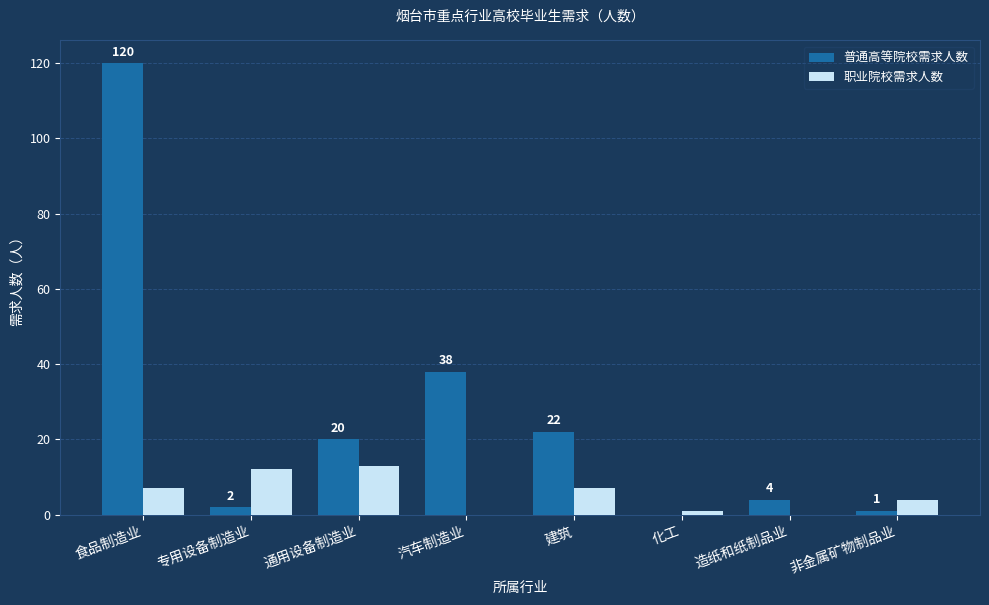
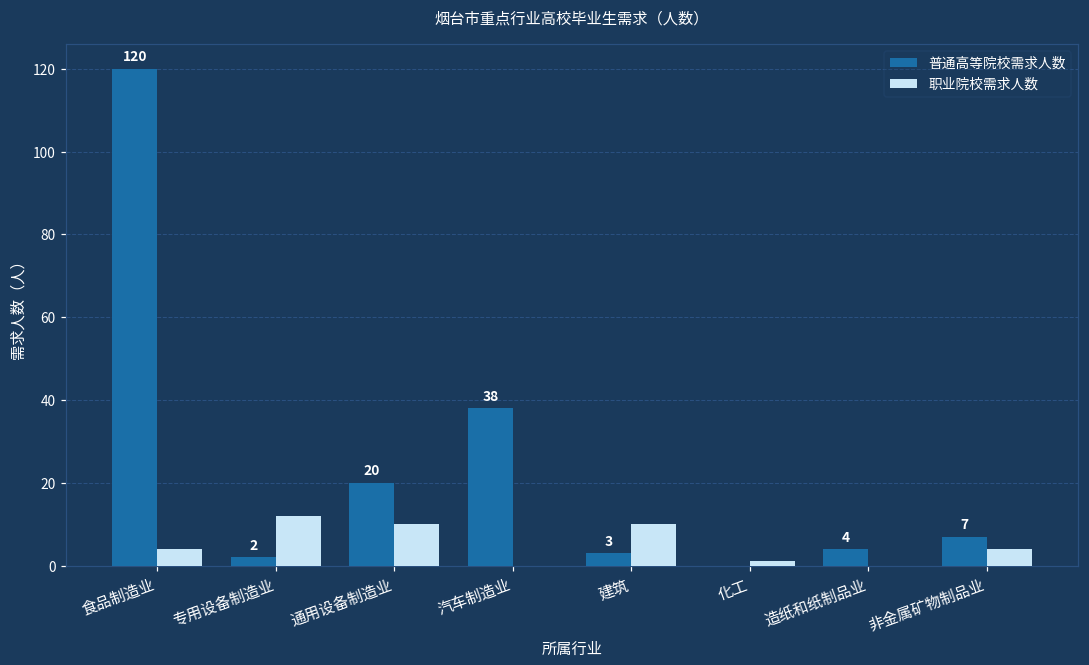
  {
    "普通高等院校需求人数": {
      "食品制造业": 120,
      "专用设备制造业": 2,
      "通用设备制造业": 20,
      "汽车制造业": 38,
-     "建筑": 22,
+     "建筑": 3,
      "造纸和纸制品业": 4,
-     "非金属矿物制品业": 1
+     "非金属矿物制品业": 7
    },
    "职业院校需求人数": {
-     "食品制造业": 7,
+     "食品制造业": 4,
      "专用设备制造业": 12,
-     "通用设备制造业": 13,
+     "通用设备制造业": 10,
      "汽车制造业": 0,
-     "建筑": 7,
+     "建筑": 10,
      "化工": 1,
      "造纸和纸制品业": 0,
      "非金属矿物制品业": 4
    }
  }
